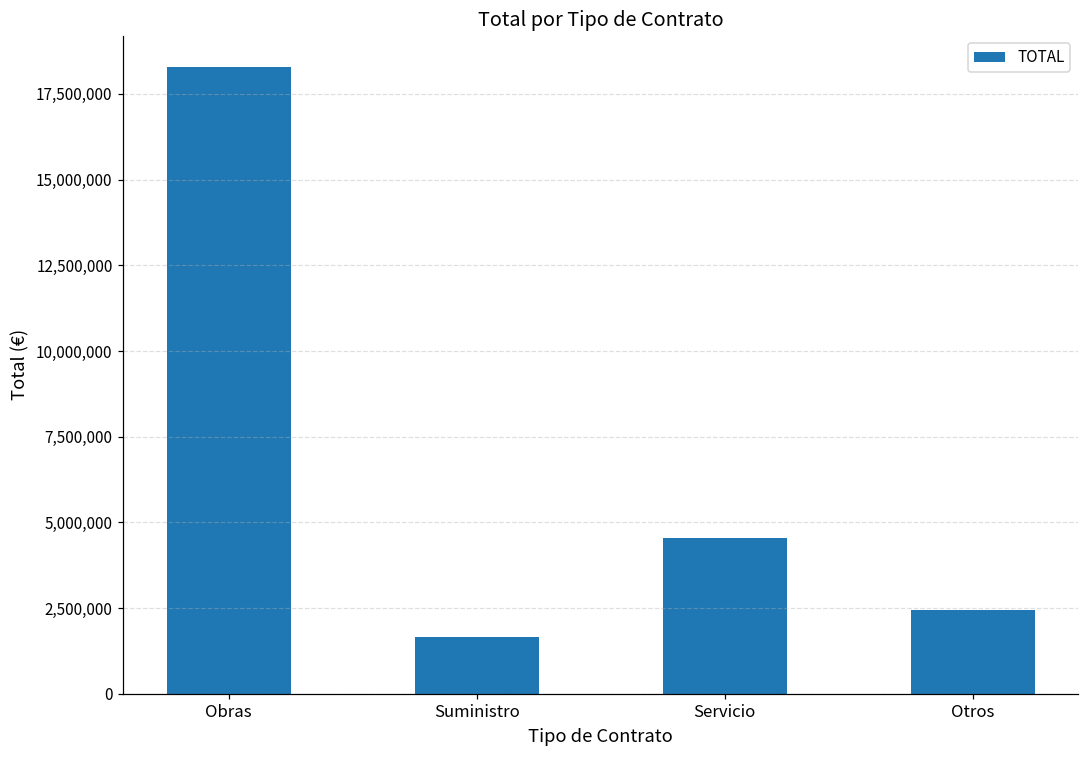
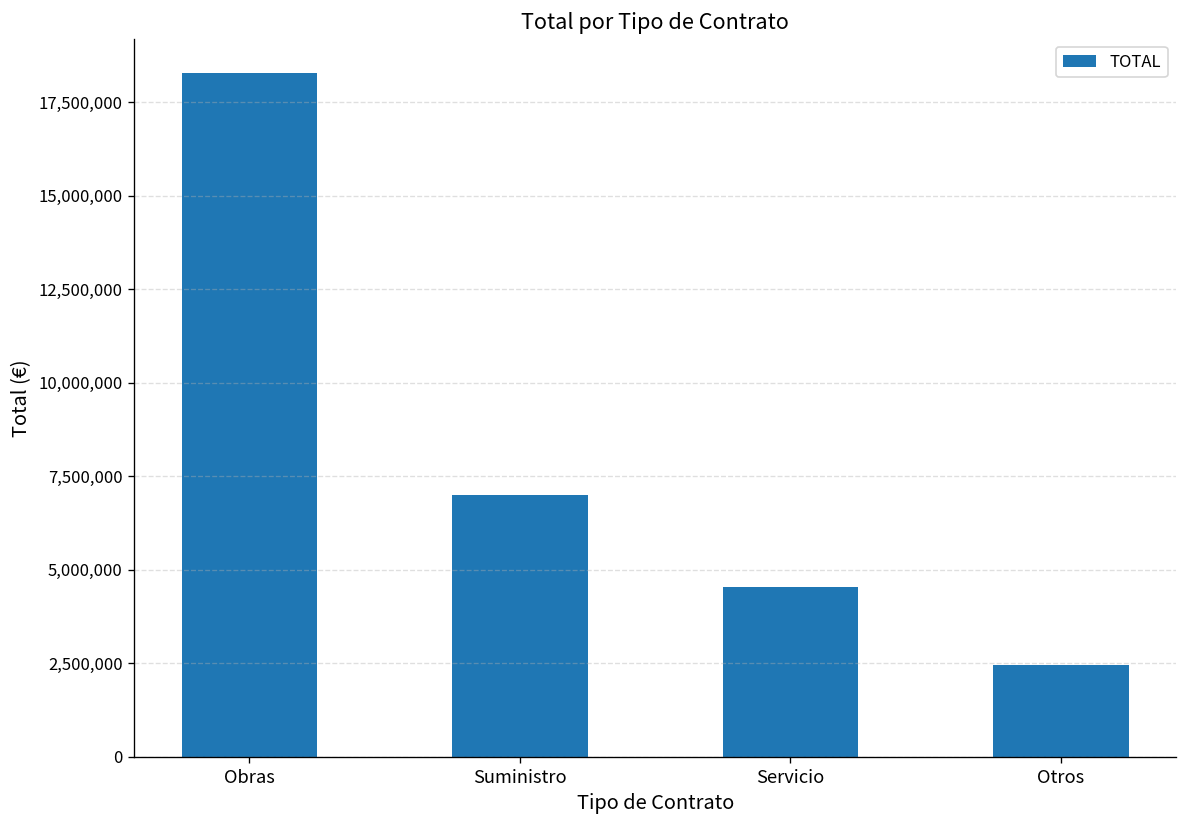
  {
    "Obras": "18,300,000",
-   "Suministro": "1,700,000",
+   "Suministro": "7,000,000",
    "Servicio": "4,600,000",
    "Otros": "2,400,000"
  }
